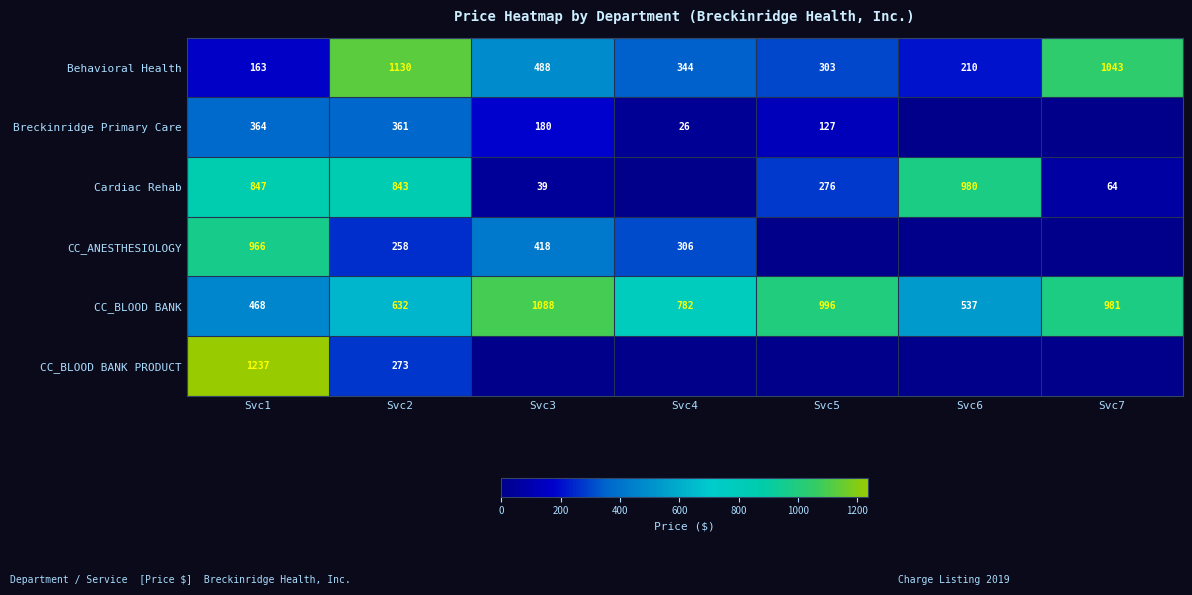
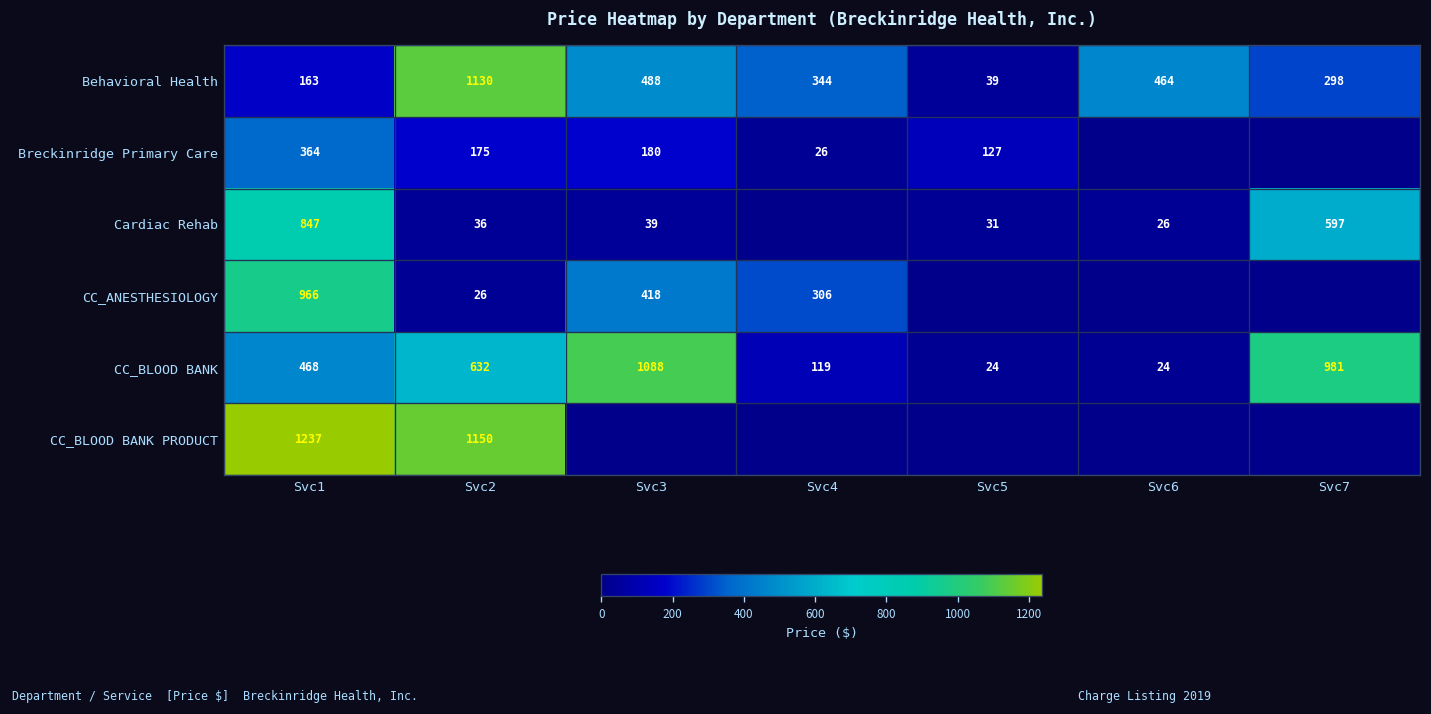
  {
    "Behavioral Health": {
      "Svc1": 163,
      "Svc2": 1130,
      "Svc3": 488,
      "Svc4": 344,
-     "Svc5": 303,
-     "Svc6": 210,
-     "Svc7": 1043
+     "Svc5": 39,
+     "Svc6": 464,
+     "Svc7": 298
    },
    "Breckinridge Primary Care": {
      "Svc1": 364,
-     "Svc2": 361,
+     "Svc2": 175,
      "Svc3": 180,
      "Svc4": 26,
      "Svc5": 127
    },
    "Cardiac Rehab": {
      "Svc1": 847,
-     "Svc2": 843,
+     "Svc2": 36,
      "Svc3": 39,
-     "Svc5": 276,
-     "Svc6": 980,
-     "Svc7": 64
+     "Svc5": 31,
+     "Svc6": 26,
+     "Svc7": 597
    },
    "CC_ANESTHESIOLOGY": {
      "Svc1": 966,
-     "Svc2": 258,
+     "Svc2": 26,
      "Svc3": 418,
      "Svc4": 306
    },
    "CC_BLOOD BANK": {
      "Svc1": 468,
      "Svc2": 632,
      "Svc3": 1088,
-     "Svc4": 782,
-     "Svc5": 996,
-     "Svc6": 537,
+     "Svc4": 119,
+     "Svc5": 24,
+     "Svc6": 24,
      "Svc7": 981
    },
    "CC_BLOOD BANK PRODUCT": {
      "Svc1": 1237,
-     "Svc2": 273
+     "Svc2": 1150
    }
  }
